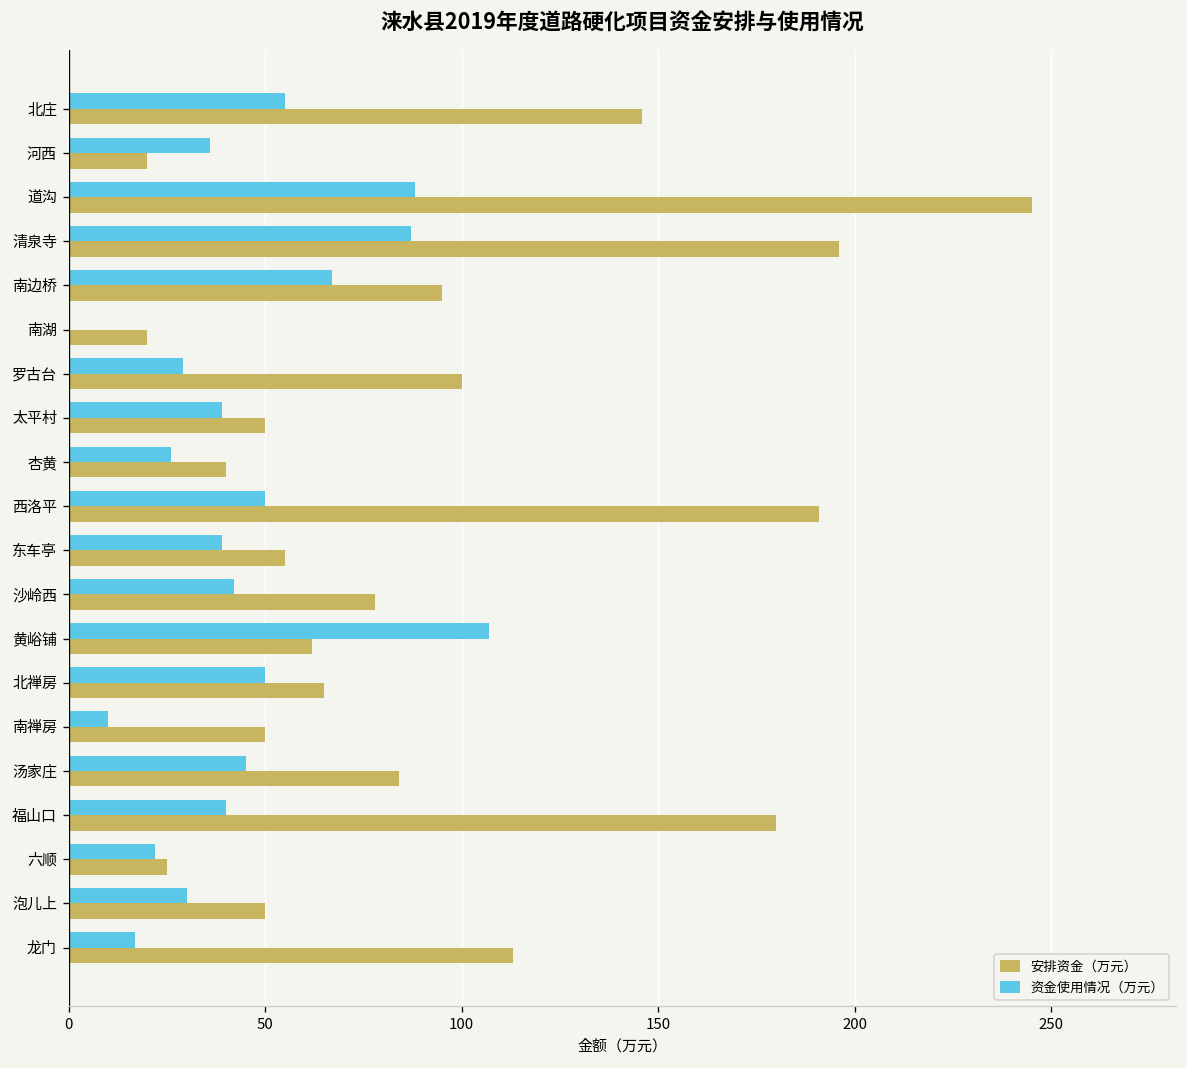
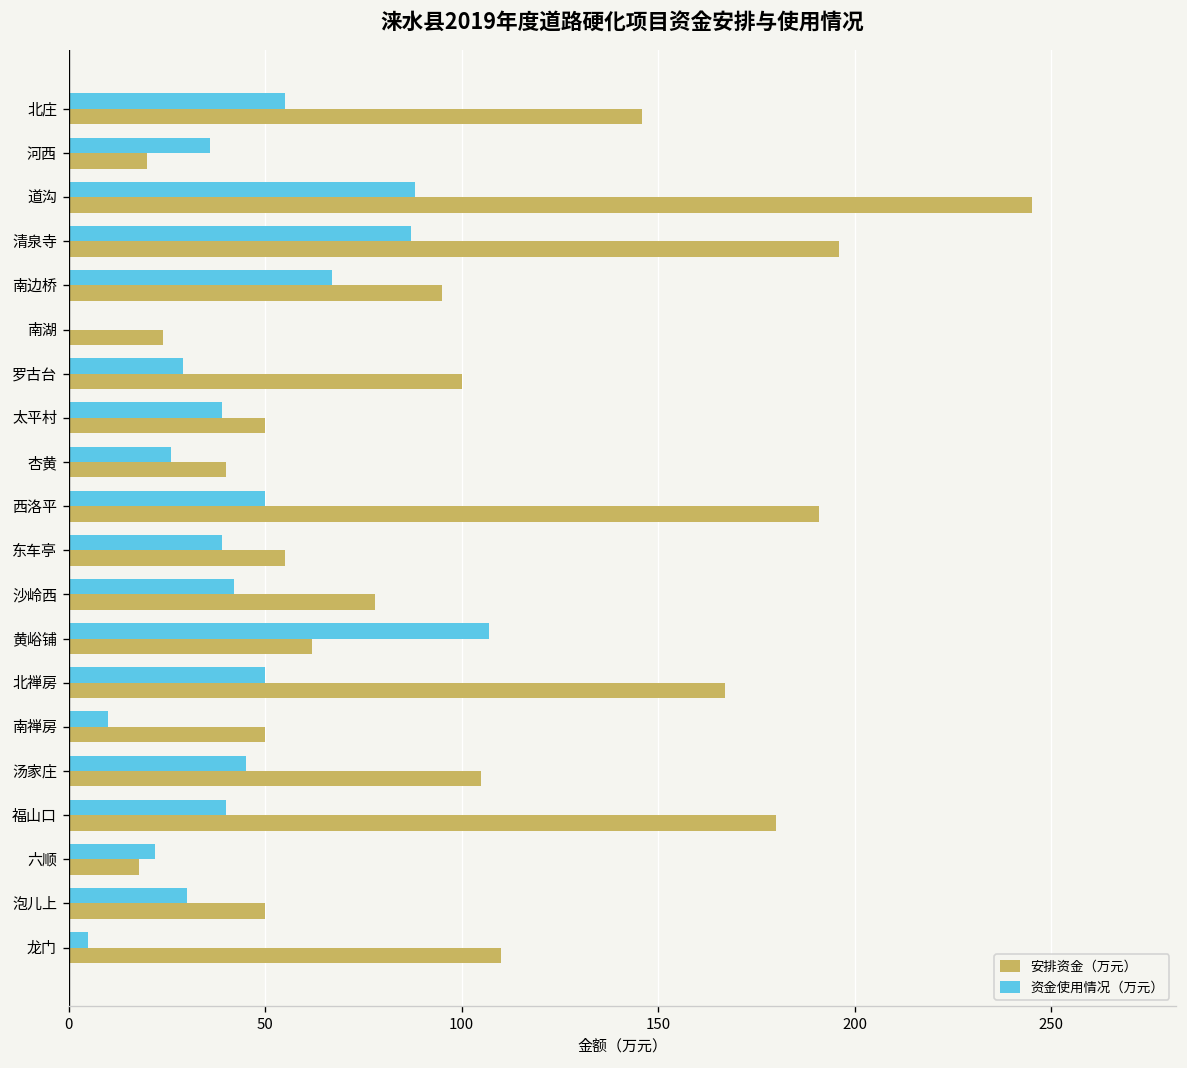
  {
    "安排资金（万元）": {
      "北庄": 146,
      "河西": 20,
      "道沟": 245,
      "清泉寺": 196,
      "南边桥": 95,
-     "南湖": 20,
+     "南湖": 24,
      "罗古台": 100,
      "太平村": 50,
      "杏黄": 40,
      "西洛平": 191,
      "东车亭": 55,
      "沙岭西": 78,
      "黄峪铺": 62,
-     "北禅房": 65,
+     "北禅房": 167,
      "南禅房": 50,
-     "汤家庄": 84,
+     "汤家庄": 105,
      "福山口": 180,
-     "六顺": 25,
+     "六顺": 18,
      "泡儿上": 50,
-     "龙门": 113
+     "龙门": 110
    },
    "资金使用情况（万元）": {
      "北庄": 55,
      "河西": 36,
      "道沟": 88,
      "清泉寺": 87,
      "南边桥": 67,
      "南湖": 0,
      "罗古台": 29,
      "太平村": 39,
      "杏黄": 26,
      "西洛平": 50,
      "东车亭": 39,
      "沙岭西": 42,
      "黄峪铺": 107,
      "北禅房": 50,
      "南禅房": 10,
      "汤家庄": 45,
      "福山口": 40,
      "六顺": 22,
      "泡儿上": 30,
-     "龙门": 17
+     "龙门": 5
    }
  }
